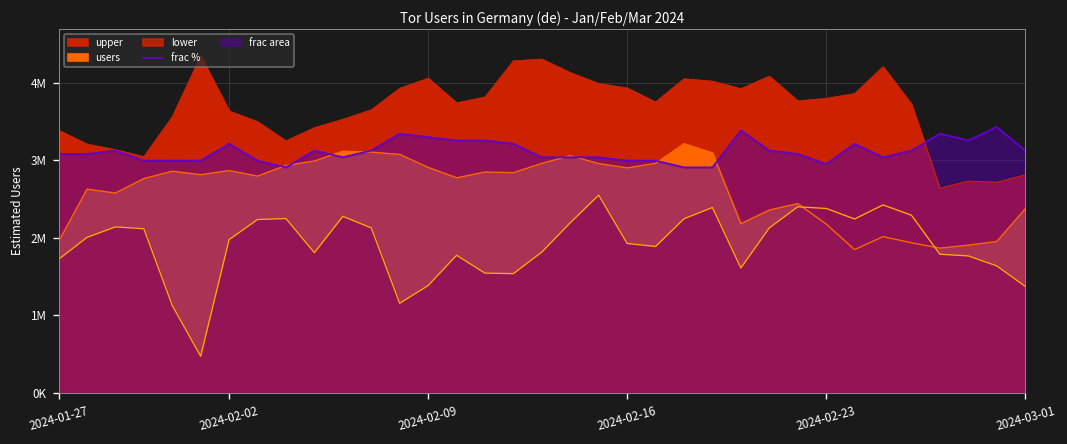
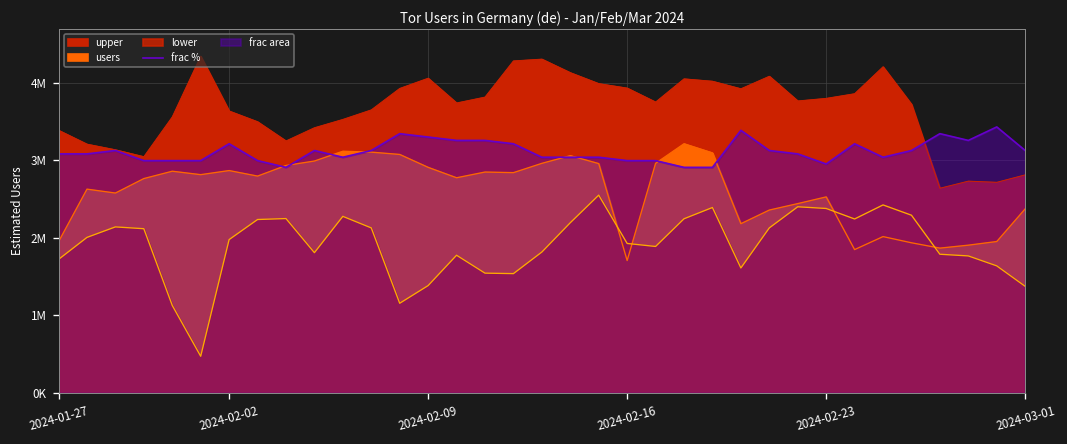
  {
    "users": {
      "2024-01-27": 2000000,
      "2024-02-02": 2900000,
      "2024-02-09": 2900000,
-     "2024-02-16": 2900000,
-     "2024-02-23": 2200000,
+     "2024-02-16": 1700000,
+     "2024-02-23": 2500000,
      "2024-03-01": 2400000
    },
    "frac area": {
      "2024-01-27": 3100000,
      "2024-02-02": 3200000,
      "2024-02-09": 3300000,
      "2024-02-16": 3000000,
      "2024-02-23": 3000000,
      "2024-03-01": 3100000
    }
  }
